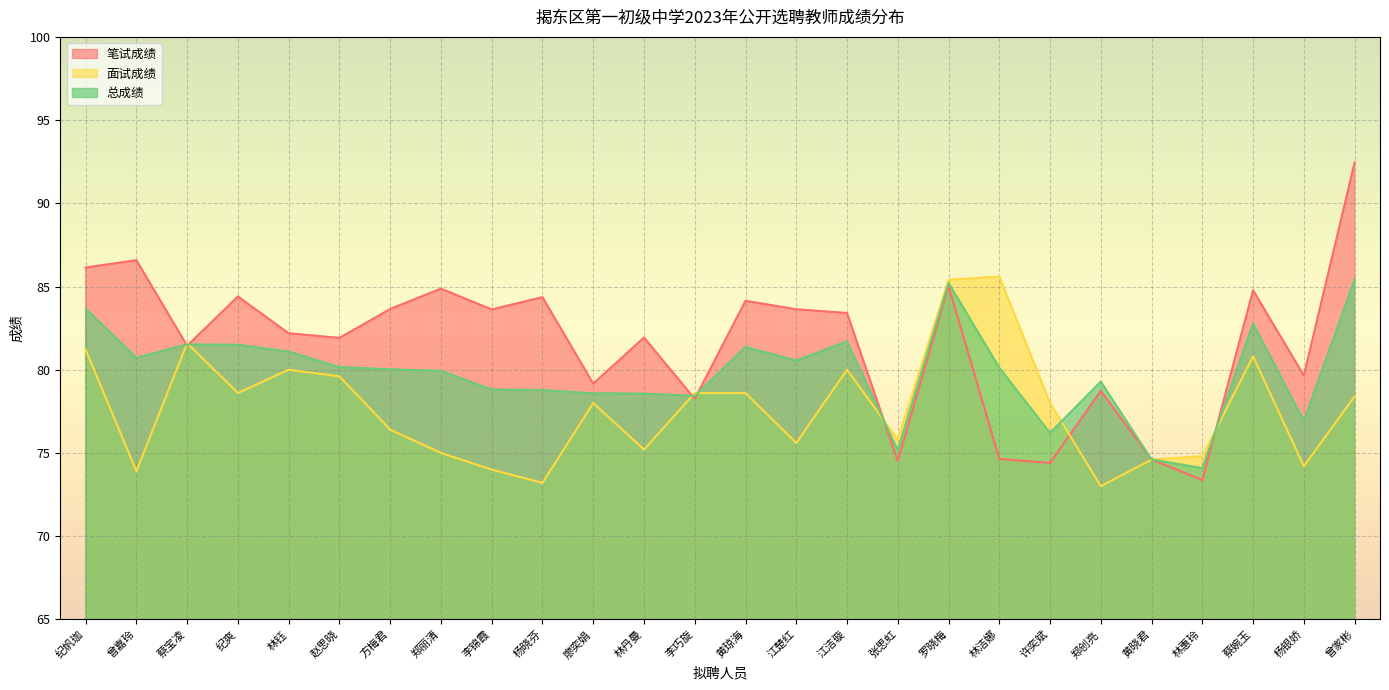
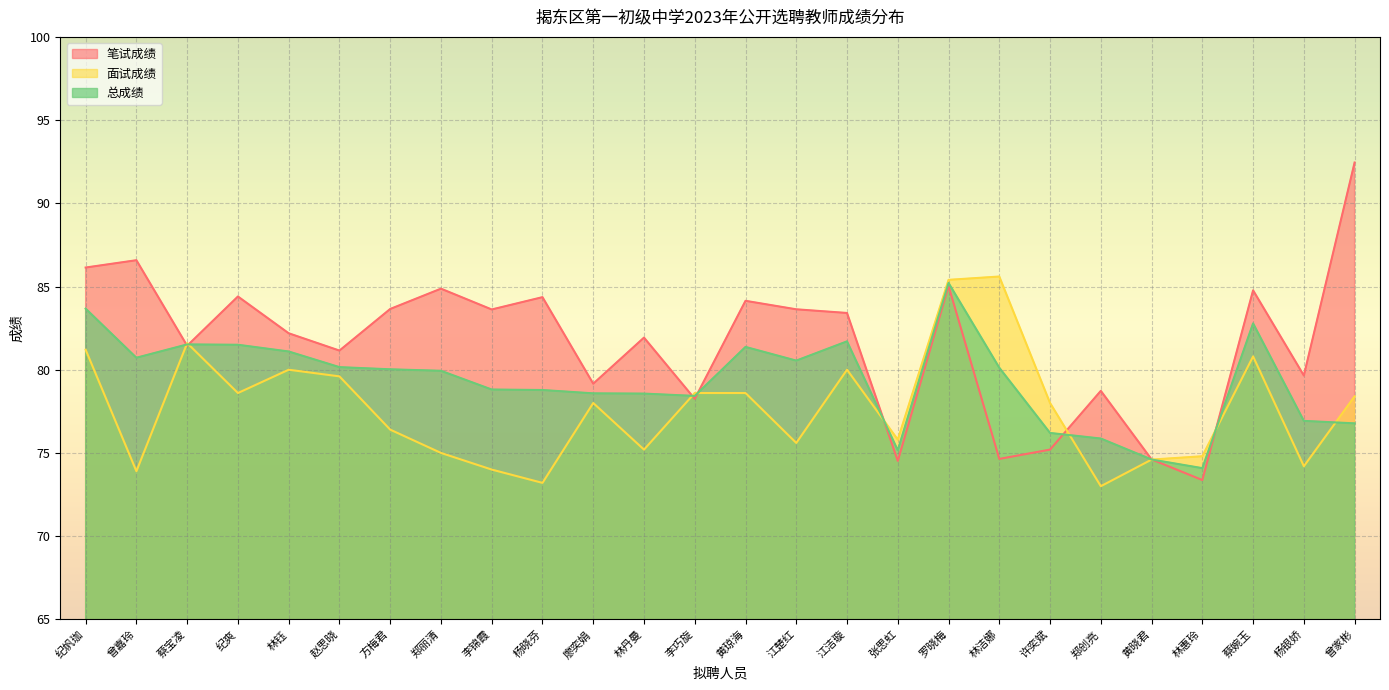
  {
    "笔试成绩": {
      "纪帆珈": 86.1,
      "曾嘉玲": 86.6,
      "纪爽": 84.4,
      "林钰": 82.2,
-     "赵思晓": 81.9,
+     "赵思晓": 81.2,
      "方梅君": 83.7,
      "郑丽清": 84.9,
      "李锦霞": 83.6,
      "杨晓芬": 84.4,
      "廖奕娟": 79.2,
      "林丹曼": 81.9,
      "李巧旋": 78.3,
      "黄琼海": 84.1,
      "江楚红": 83.6,
      "江洁璇": 83.4,
      "张思虹": 74.5,
      "罗晓梅": 85.0,
      "林洁娜": 74.6,
-     "许奕斌": 74.4,
+     "许奕斌": 75.2,
      "郑创亮": 78.7,
      "林惠玲": 73.4,
      "蔡婉玉": 84.8,
      "杨银娇": 79.7,
      "曾家彬": 92.5
    },
    "面试成绩": {
      "纪帆珈": 81.2,
      "曾嘉玲": 73.9,
      "纪爽": 78.6,
      "林钰": 80.0,
      "赵思晓": 79.6,
      "方梅君": 76.4,
      "郑丽清": 75.0,
      "李锦霞": 74.0,
      "杨晓芬": 73.2,
      "廖奕娟": 78.0,
      "林丹曼": 75.2,
      "李巧旋": 78.6,
      "黄琼海": 78.6,
      "江楚红": 75.6,
      "江洁璇": 80.0,
      "张思虹": 75.8,
      "罗晓梅": 85.4,
      "林洁娜": 85.6,
      "许奕斌": 78.0,
      "郑创亮": 73.0,
      "林惠玲": 74.8,
      "蔡婉玉": 80.8,
      "杨银娇": 74.2,
      "曾家彬": 78.4
    },
    "总成绩": {
      "纪帆珈": 83.7,
      "曾嘉玲": 80.7,
      "纪爽": 81.5,
      "林钰": 81.1,
      "赵思晓": 80.2,
      "方梅君": 80.0,
      "郑丽清": 79.9,
      "李锦霞": 78.8,
      "杨晓芬": 78.8,
      "廖奕娟": 78.6,
      "林丹曼": 78.6,
      "李巧旋": 78.4,
      "黄琼海": 81.4,
      "江楚红": 80.5,
      "江洁璇": 81.7,
      "张思虹": 75.2,
      "罗晓梅": 85.2,
      "林洁娜": 80.1,
      "许奕斌": 76.2,
-     "郑创亮": 79.3,
+     "郑创亮": 75.9,
      "林惠玲": 74.1,
      "蔡婉玉": 82.8,
      "杨银娇": 76.9,
-     "曾家彬": 85.4
+     "曾家彬": 76.8
    }
  }
